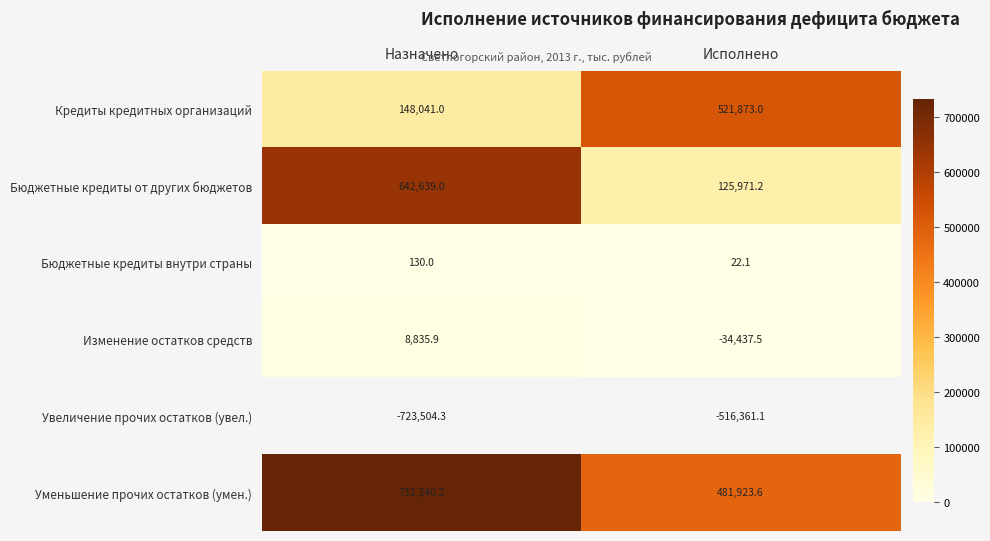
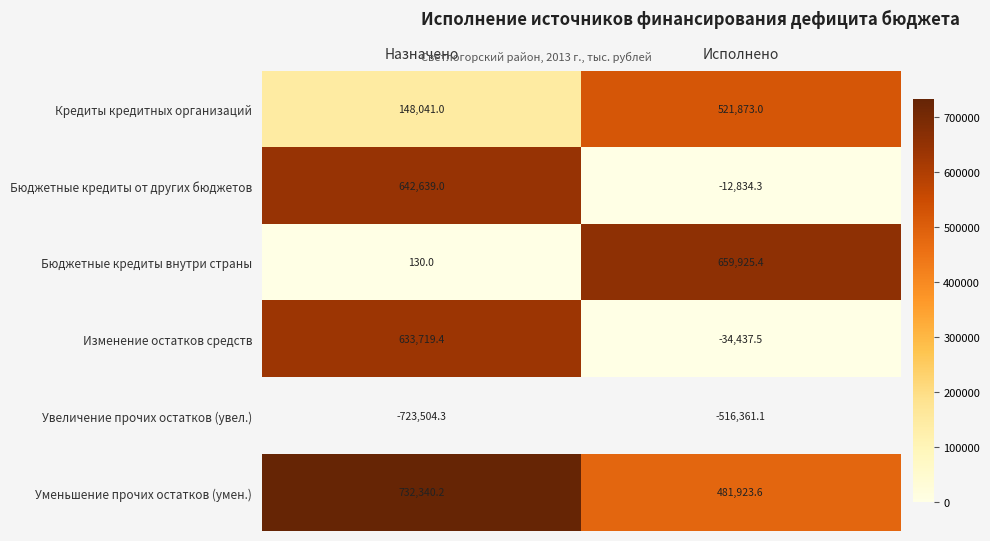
  {
    "Кредиты кредитных организаций": {
      "Назначено": "148,041.0",
      "Исполнено": "521,873.0"
    },
    "Бюджетные кредиты от других бюджетов": {
      "Назначено": "642,639.0",
-     "Исполнено": "125,971.2"
+     "Исполнено": "-12,834.3"
    },
    "Бюджетные кредиты внутри страны": {
      "Назначено": "130.0",
-     "Исполнено": "22.1"
+     "Исполнено": "659,925.4"
    },
    "Изменение остатков средств": {
-     "Назначено": "8,835.9",
+     "Назначено": "633,719.4",
      "Исполнено": "-34,437.5"
    },
    "Уменьшение прочих остатков (умен.)": {
      "Назначено": "732,340.2",
      "Исполнено": "481,923.6"
    }
  }
